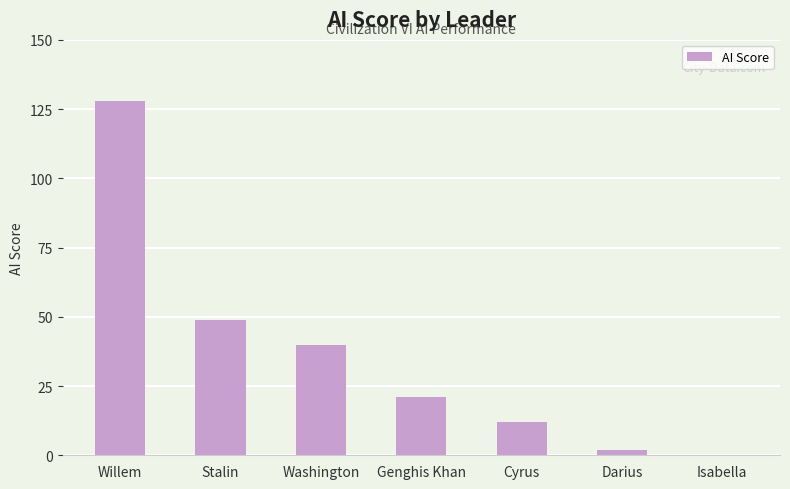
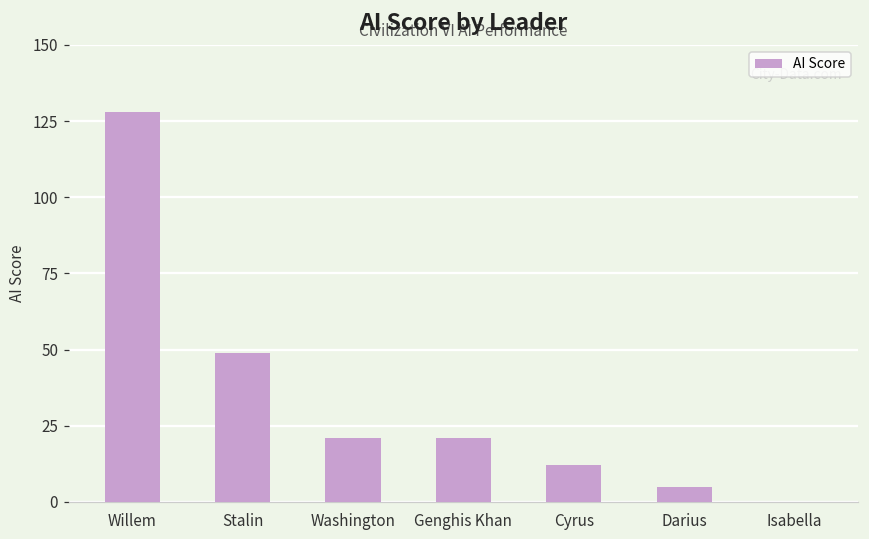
  {
    "Willem": 128,
    "Stalin": 49,
-   "Washington": 40,
+   "Washington": 21,
    "Genghis Khan": 21,
    "Cyrus": 12,
-   "Darius": 2,
+   "Darius": 5,
    "Isabella": 0
  }
